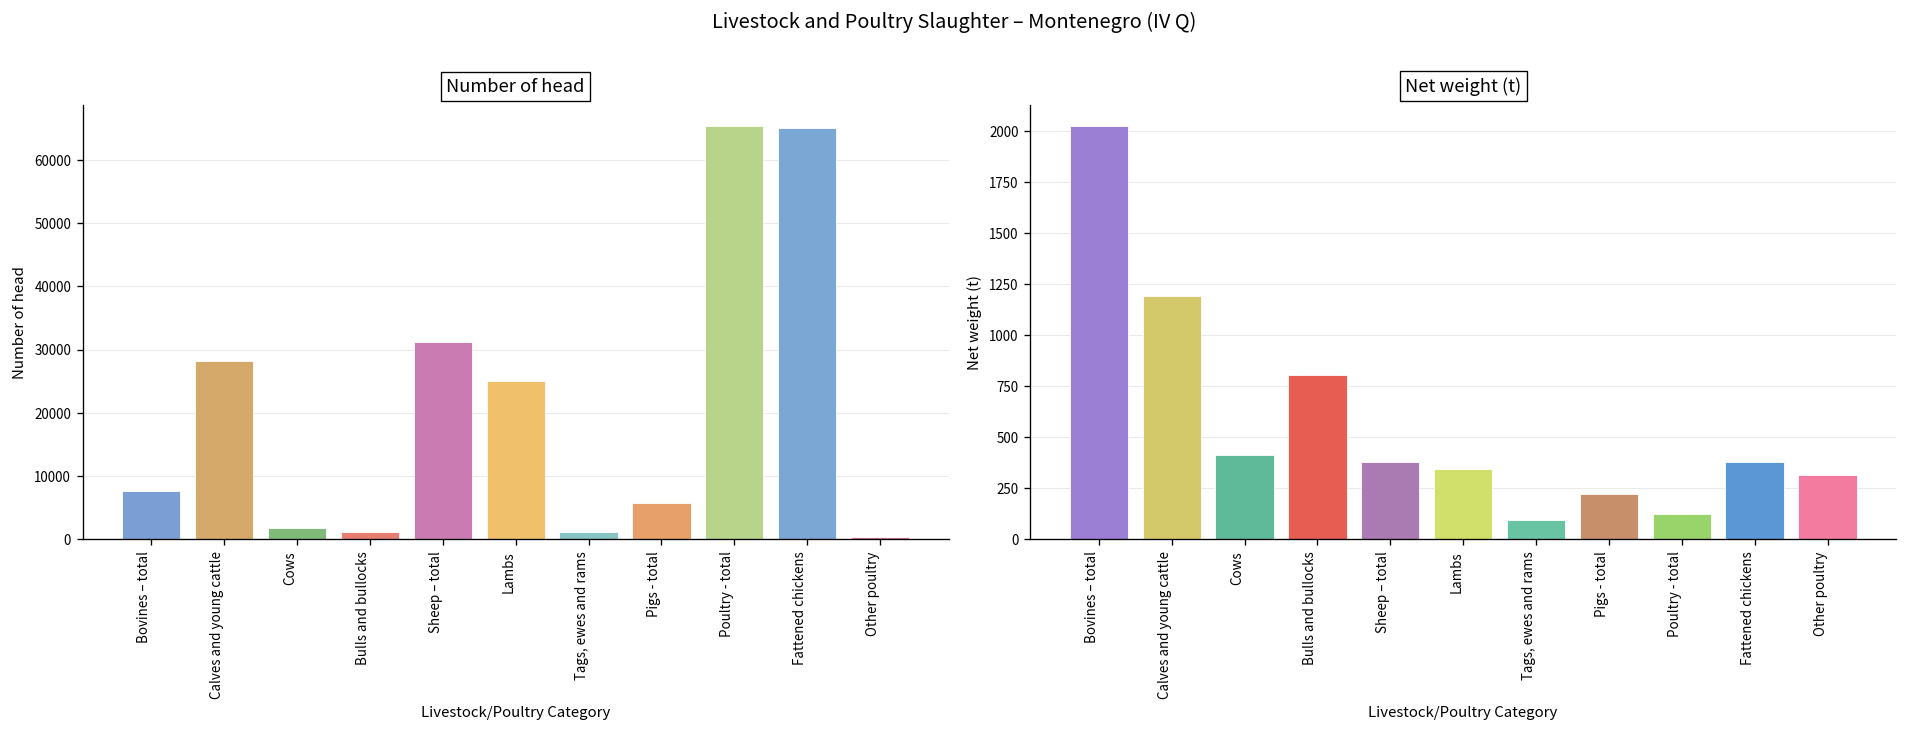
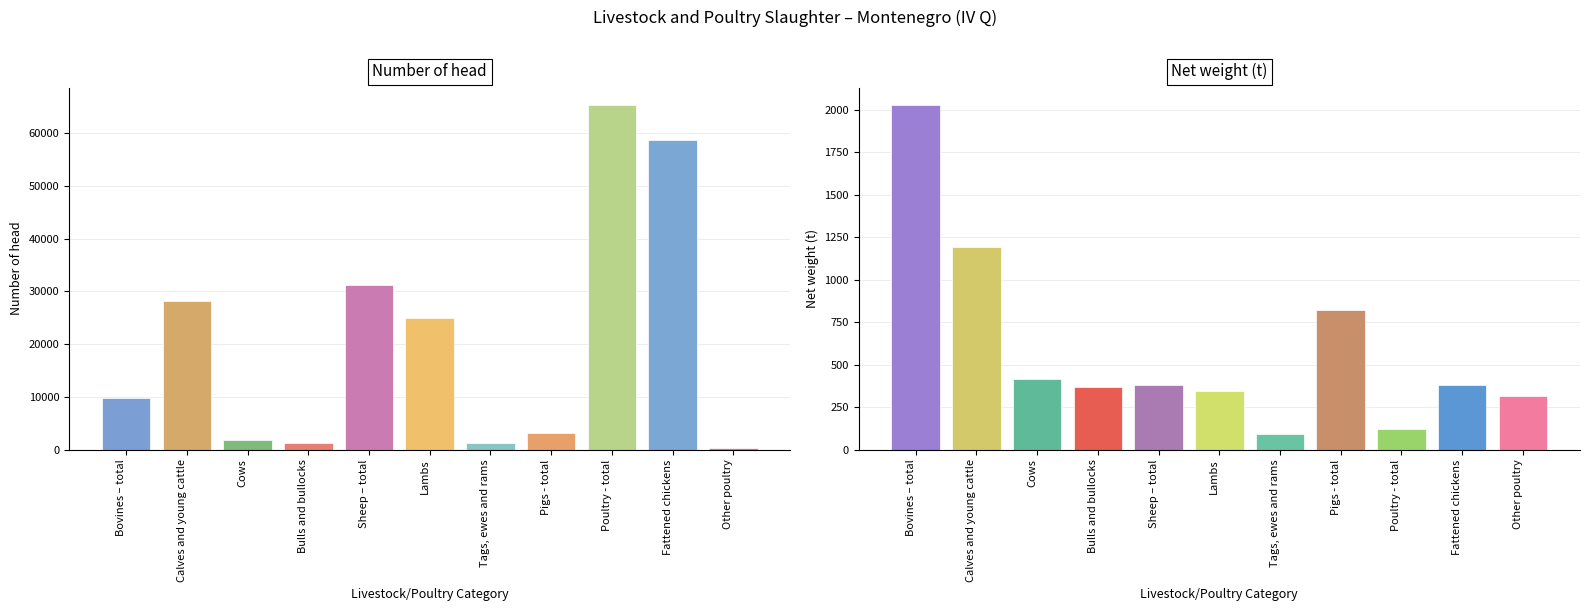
  {
    "Number of head": {
-     "Bovines – total": 8000,
+     "Bovines – total": 10000,
      "Calves and young cattle": 28000,
      "Cows": 2000,
      "Bulls and bullocks": 1000,
      "Sheep – total": 31000,
      "Lambs": 25000,
      "Tags, ewes and rams": 1000,
-     "Pigs - total": 6000,
+     "Pigs - total": 3000,
      "Poultry - total": 65000,
-     "Fattened chickens": 65000
+     "Fattened chickens": 59000
    },
    "Net weight (t)": {
      "Bovines – total": 2030,
      "Calves and young cattle": 1190,
      "Cows": 420,
-     "Bulls and bullocks": 800,
+     "Bulls and bullocks": 370,
      "Sheep – total": 380,
      "Lambs": 350,
      "Tags, ewes and rams": 90,
-     "Pigs - total": 220,
+     "Pigs - total": 820,
      "Poultry - total": 120,
      "Fattened chickens": 380,
      "Other poultry": 310
    }
  }
